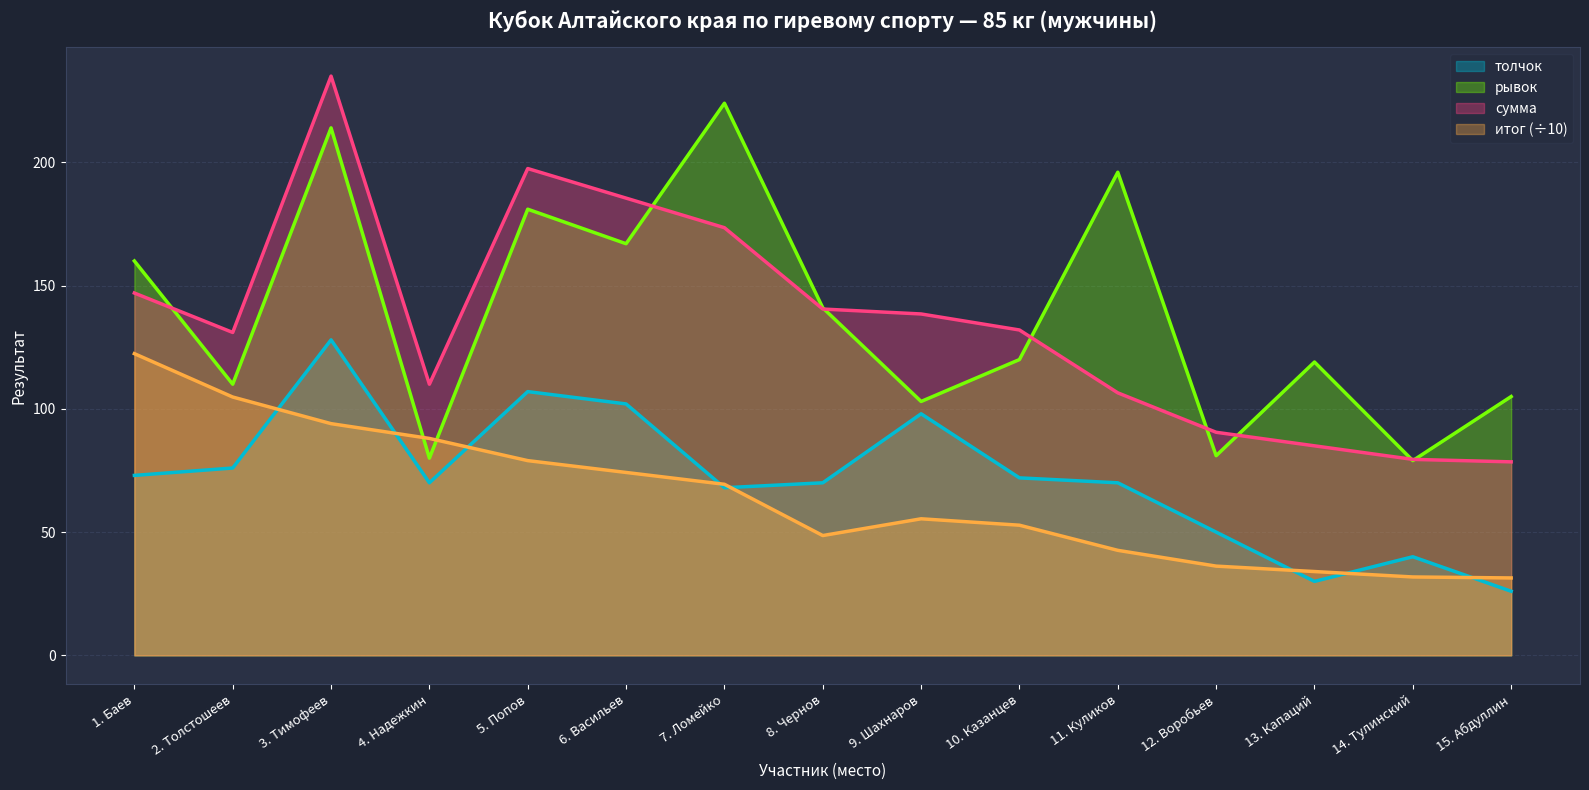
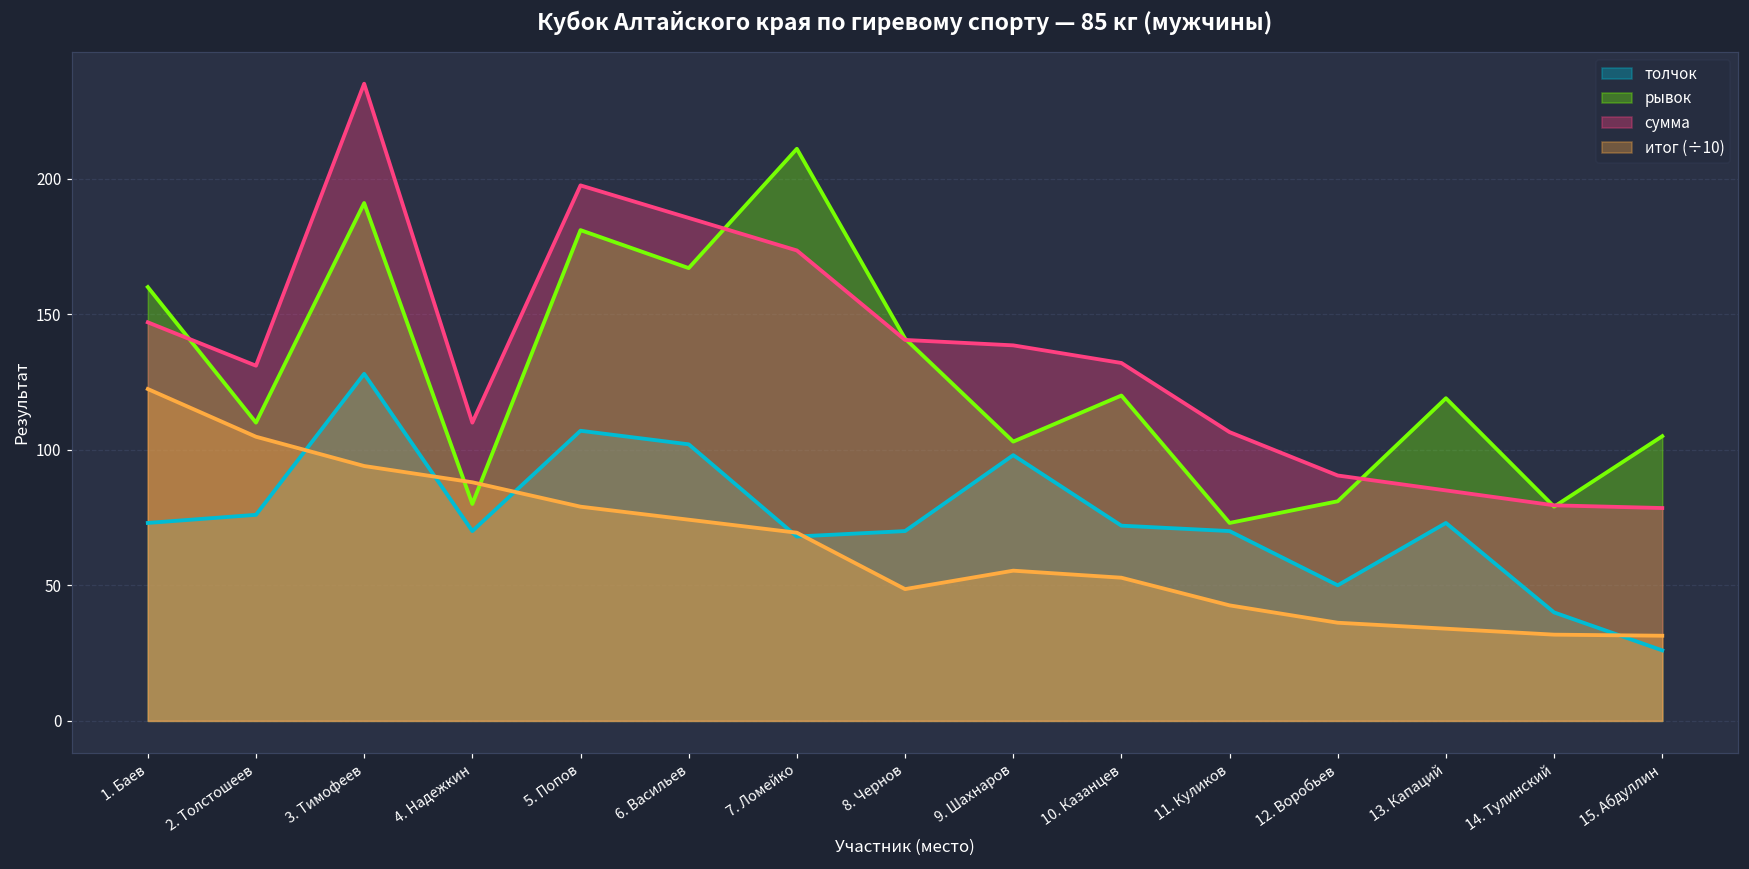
  {
    "толчок": {
      "1. Баев": 73,
      "2. Толстошеев": 76,
      "3. Тимофеев": 128,
      "4. Надежкин": 70,
      "5. Попов": 107,
      "6. Васильев": 102,
      "7. Ломейко": 68,
      "8. Чернов": 70,
      "9. Шахнаров": 98,
      "10. Казанцев": 72,
      "11. Куликов": 70,
      "12. Воробьев": 50,
-     "13. Капаций": 30,
+     "13. Капаций": 73,
      "14. Тулинский": 40,
      "15. Абдуллин": 26
    },
    "рывок": {
      "1. Баев": 160,
      "2. Толстошеев": 110,
-     "3. Тимофеев": 214,
+     "3. Тимофеев": 191,
      "4. Надежкин": 80,
      "5. Попов": 181,
      "6. Васильев": 167,
-     "7. Ломейко": 224,
+     "7. Ломейко": 211,
      "9. Шахнаров": 103,
      "10. Казанцев": 120,
-     "11. Куликов": 196,
+     "11. Куликов": 73,
      "12. Воробьев": 81,
      "13. Капаций": 119,
      "15. Абдуллин": 105
    },
    "сумма": {
      "1. Баев": 147,
      "2. Толстошеев": 131,
      "3. Тимофеев": 235,
      "4. Надежкин": 110,
      "5. Попов": 198,
      "6. Васильев": 186,
      "7. Ломейко": 174,
      "9. Шахнаров": 139,
      "10. Казанцев": 132,
      "11. Куликов": 107,
      "12. Воробьев": 91,
      "13. Капаций": 85,
      "15. Абдуллин": 79
    },
    "итог (÷10)": {
      "1. Баев": 122,
      "2. Толстошеев": 105,
      "3. Тимофеев": 94,
      "4. Надежкин": 88,
      "5. Попов": 79,
      "6. Васильев": 74,
      "7. Ломейко": 69,
      "8. Чернов": 49,
      "9. Шахнаров": 55,
      "10. Казанцев": 53,
      "11. Куликов": 43,
      "12. Воробьев": 36,
      "13. Капаций": 34,
      "14. Тулинский": 32,
      "15. Абдуллин": 31
    }
  }
